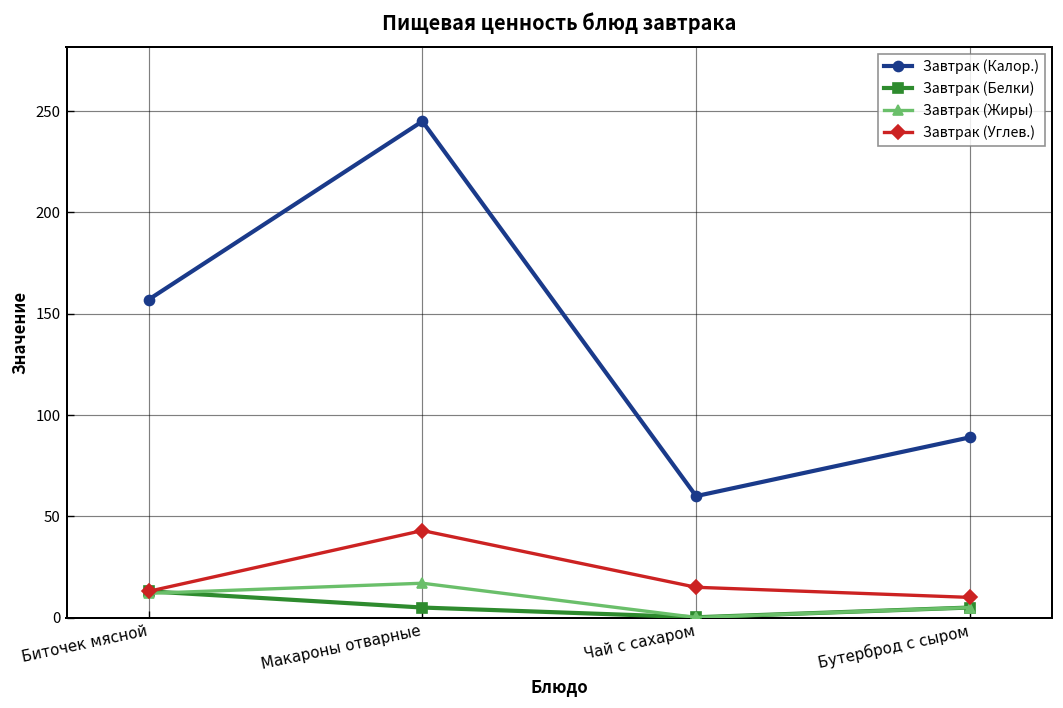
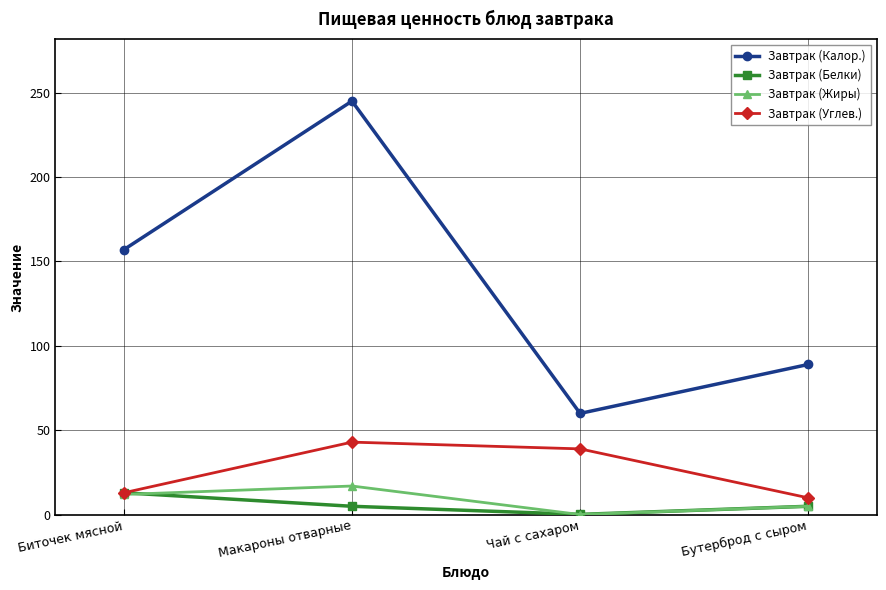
  {
    "Завтрак (Калор.)": {
      "Биточек мясной": 157,
      "Макароны отварные": 245,
      "Чай с сахаром": 60,
      "Бутерброд с сыром": 89
    },
    "Завтрак (Белки)": {
      "Макароны отварные": 5
    },
    "Завтрак (Жиры)": {
      "Макароны отварные": 17
    },
    "Завтрак (Углев.)": {
      "Макароны отварные": 43,
-     "Чай с сахаром": 15,
+     "Чай с сахаром": 39,
      "Бутерброд с сыром": 10
    }
  }
